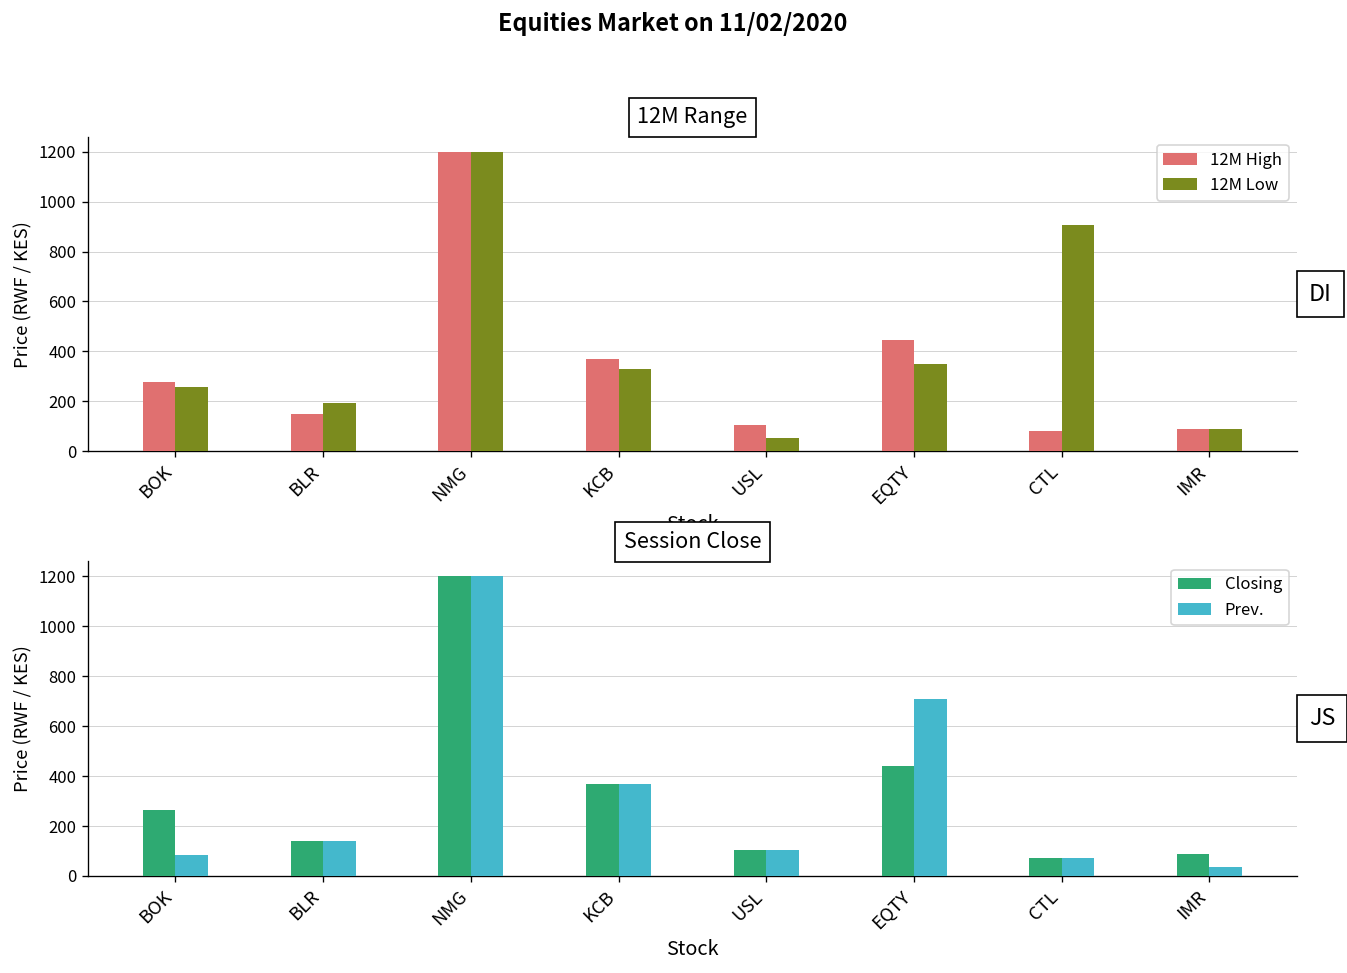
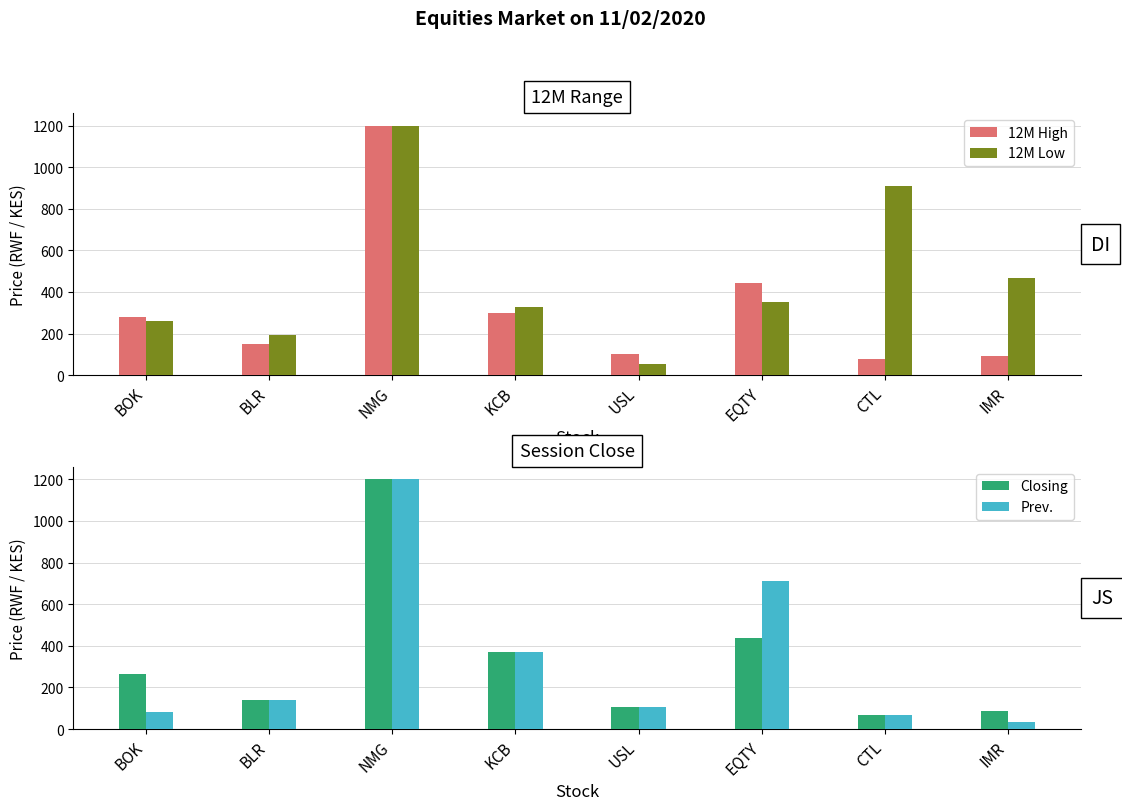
  {
    "12M Range": {
      "12M High": {
        "BOK": 280,
        "BLR": 150,
        "NMG": 1200,
-       "KCB": 370,
+       "KCB": 300,
        "USL": 100,
        "EQTY": 450,
        "CTL": 80,
        "IMR": 90
      },
      "12M Low": {
        "BOK": 260,
        "BLR": 190,
        "NMG": 1200,
        "KCB": 330,
        "USL": 50,
        "EQTY": 350,
        "CTL": 910,
-       "IMR": 90
+       "IMR": 470
      }
    },
    "Session Close": {
      "Closing": {
        "BOK": 270,
        "BLR": 140,
        "NMG": 1200,
        "KCB": 370,
        "USL": 100,
        "EQTY": 440,
        "CTL": 70,
        "IMR": 90
      },
      "Prev.": {
        "BOK": 80,
        "BLR": 140,
        "NMG": 1200,
        "KCB": 370,
        "USL": 100,
        "EQTY": 710,
        "CTL": 70,
        "IMR": 40
      }
    }
  }
